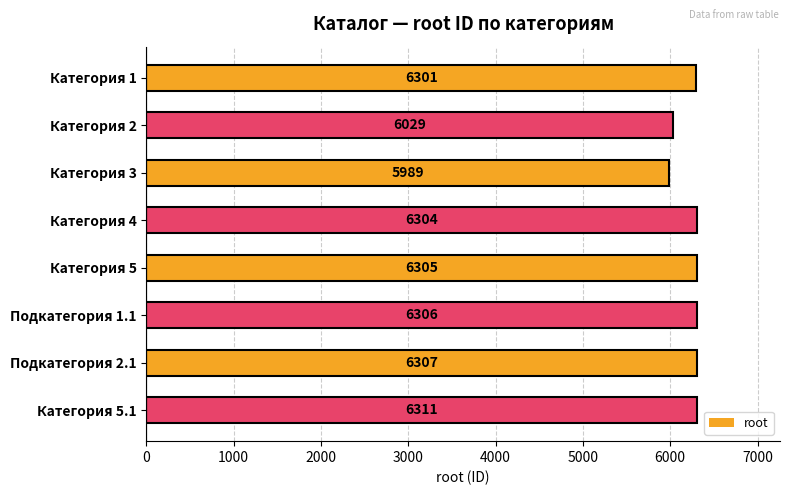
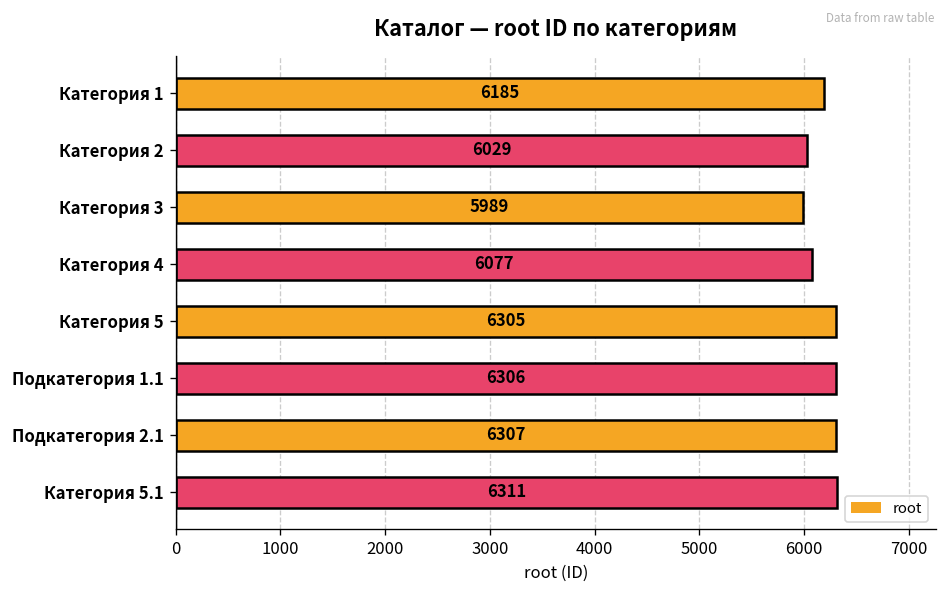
  {
-   "Категория 1": 6301,
+   "Категория 1": 6185,
    "Категория 2": 6029,
    "Категория 3": 5989,
-   "Категория 4": 6304,
+   "Категория 4": 6077,
    "Категория 5": 6305,
    "Подкатегория 1.1": 6306,
    "Подкатегория 2.1": 6307,
    "Категория 5.1": 6311
  }
